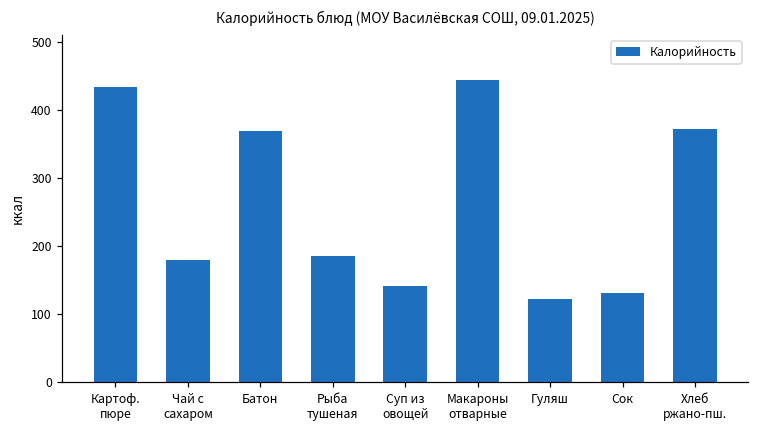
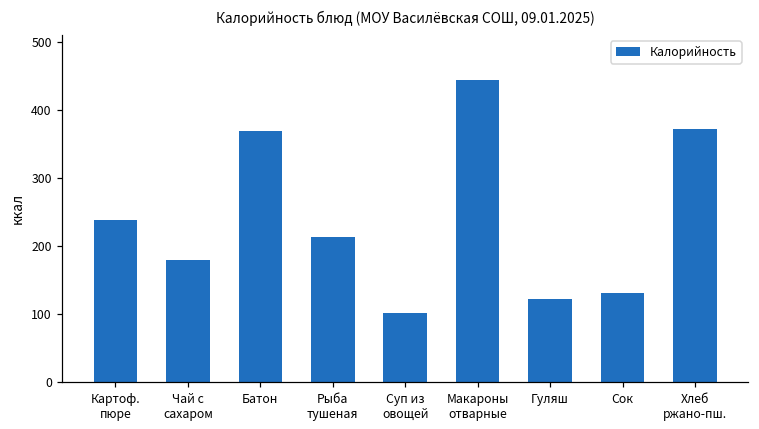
  {
-   "Картоф. пюре": 430,
+   "Картоф. пюре": 240,
    "Чай с сахаром": 180,
    "Батон": 370,
-   "Рыба тушеная": 190,
-   "Суп из овощей": 140,
+   "Рыба тушеная": 210,
+   "Суп из овощей": 100,
    "Макароны отварные": 440,
    "Гуляш": 120,
    "Сок": 130,
    "Хлеб ржано-пш.": 370
  }
